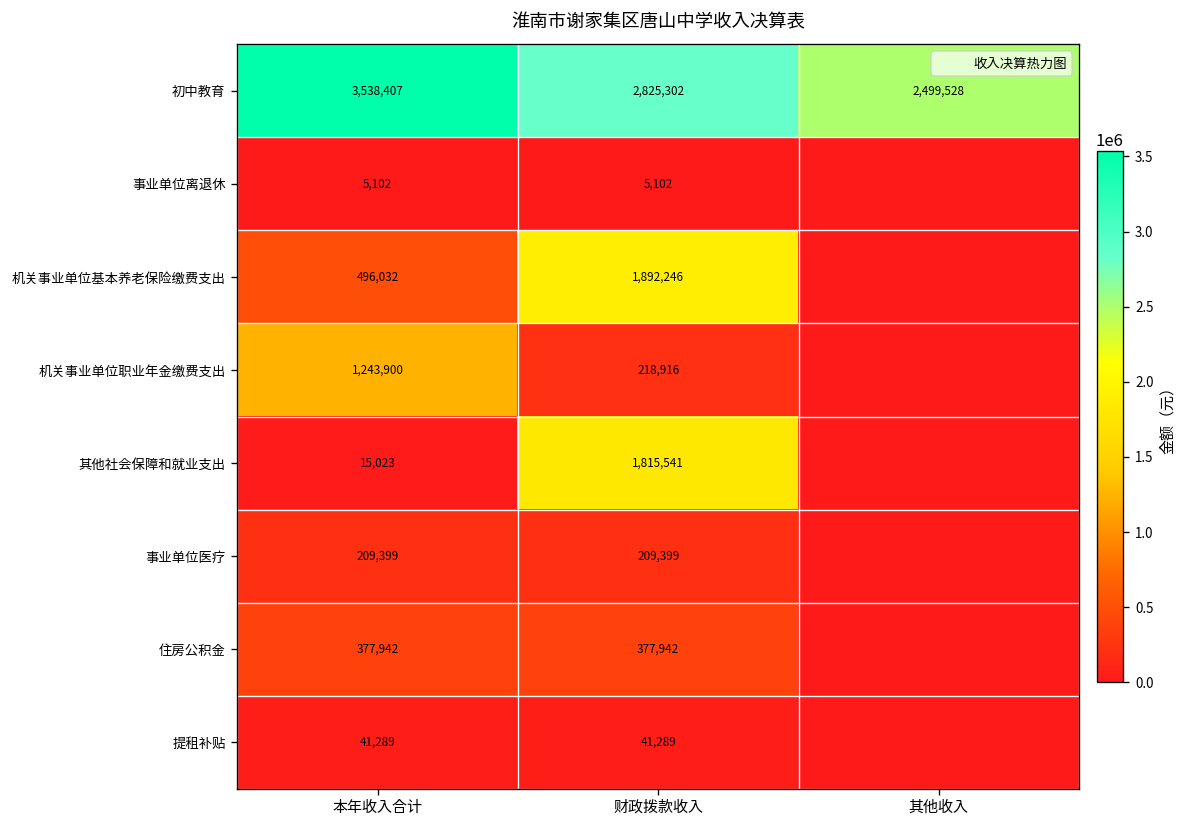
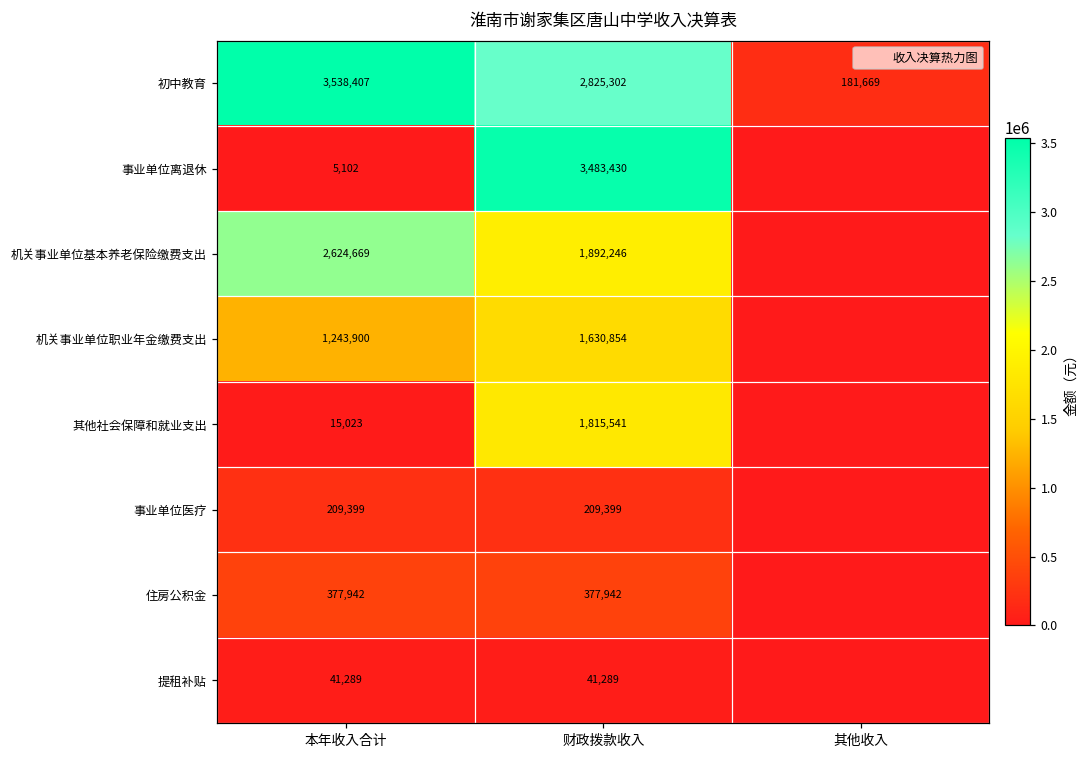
  {
    "初中教育": {
      "本年收入合计": "3,538,407",
      "财政拨款收入": "2,825,302",
-     "其他收入": "2,499,528"
+     "其他收入": "181,669"
    },
    "事业单位离退休": {
      "本年收入合计": "5,102",
-     "财政拨款收入": "5,102"
+     "财政拨款收入": "3,483,430"
    },
    "机关事业单位基本养老保险缴费支出": {
-     "本年收入合计": "496,032",
+     "本年收入合计": "2,624,669",
      "财政拨款收入": "1,892,246"
    },
    "机关事业单位职业年金缴费支出": {
      "本年收入合计": "1,243,900",
-     "财政拨款收入": "218,916"
+     "财政拨款收入": "1,630,854"
    },
    "其他社会保障和就业支出": {
      "本年收入合计": "15,023",
      "财政拨款收入": "1,815,541"
    },
    "事业单位医疗": {
      "本年收入合计": "209,399",
      "财政拨款收入": "209,399"
    },
    "住房公积金": {
      "本年收入合计": "377,942",
      "财政拨款收入": "377,942"
    },
    "提租补贴": {
      "本年收入合计": "41,289",
      "财政拨款收入": "41,289"
    }
  }
